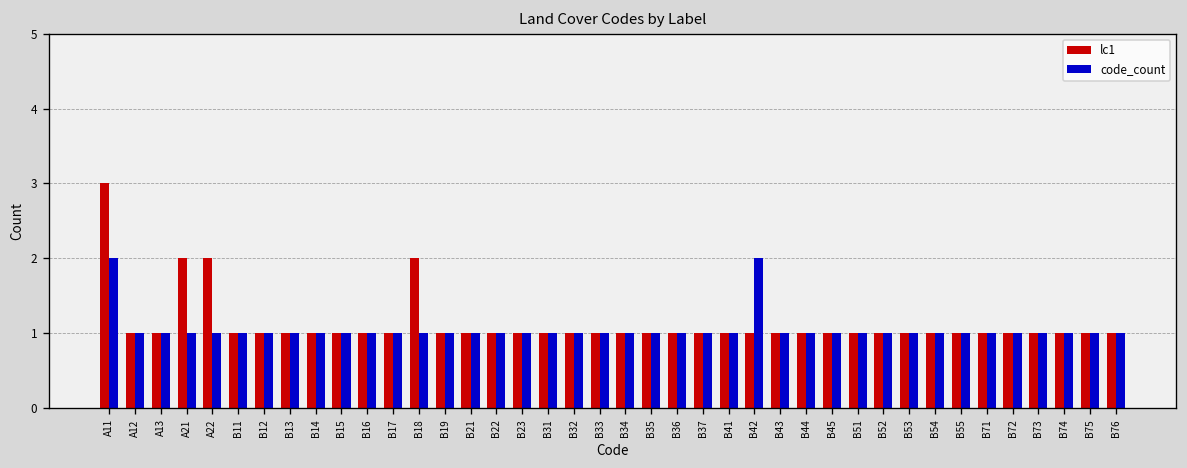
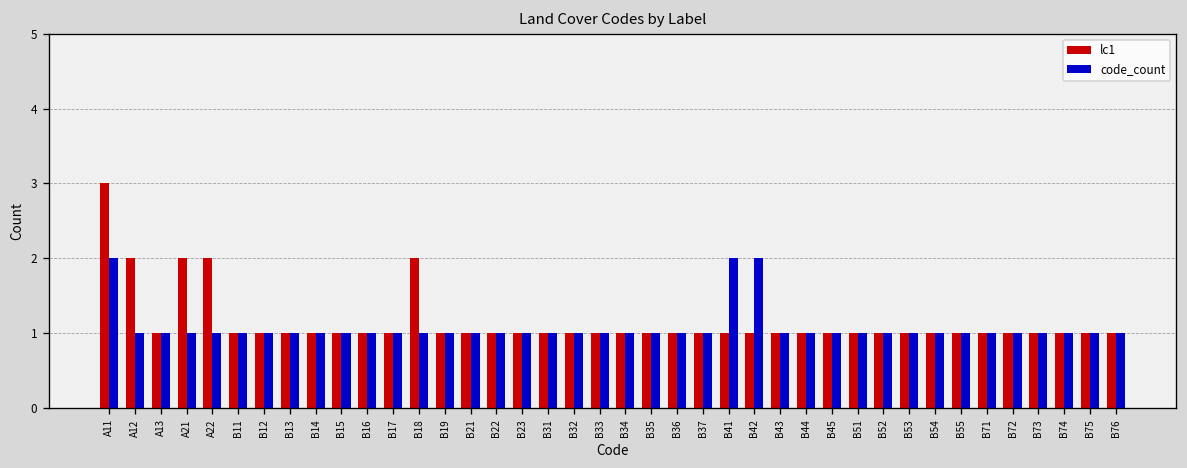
  {
    "lc1": {
      "A11": 3,
-     "A12": 1,
+     "A12": 2,
      "A13": 1,
      "A21": 2,
      "A22": 2,
      "B11": 1,
      "B12": 1,
      "B13": 1,
      "B14": 1,
      "B15": 1,
      "B16": 1,
      "B17": 1,
      "B18": 2,
      "B19": 1,
      "B21": 1,
      "B22": 1,
      "B23": 1,
      "B31": 1,
      "B32": 1,
      "B33": 1,
      "B34": 1,
      "B35": 1,
      "B36": 1,
      "B37": 1,
      "B41": 1,
      "B42": 1,
      "B43": 1,
      "B44": 1,
      "B45": 1,
      "B51": 1,
      "B52": 1,
      "B53": 1,
      "B54": 1,
      "B55": 1,
      "B71": 1,
      "B72": 1,
      "B73": 1,
      "B74": 1,
      "B75": 1,
      "B76": 1
    },
    "code_count": {
      "A11": 2,
      "A12": 1,
      "A13": 1,
      "A21": 1,
      "A22": 1,
      "B11": 1,
      "B12": 1,
      "B13": 1,
      "B14": 1,
      "B15": 1,
      "B16": 1,
      "B17": 1,
      "B18": 1,
      "B19": 1,
      "B21": 1,
      "B22": 1,
      "B23": 1,
      "B31": 1,
      "B32": 1,
      "B33": 1,
      "B34": 1,
      "B35": 1,
      "B36": 1,
      "B37": 1,
-     "B41": 1,
+     "B41": 2,
      "B42": 2,
      "B43": 1,
      "B44": 1,
      "B45": 1,
      "B51": 1,
      "B52": 1,
      "B53": 1,
      "B54": 1,
      "B55": 1,
      "B71": 1,
      "B72": 1,
      "B73": 1,
      "B74": 1,
      "B75": 1,
      "B76": 1
    }
  }
